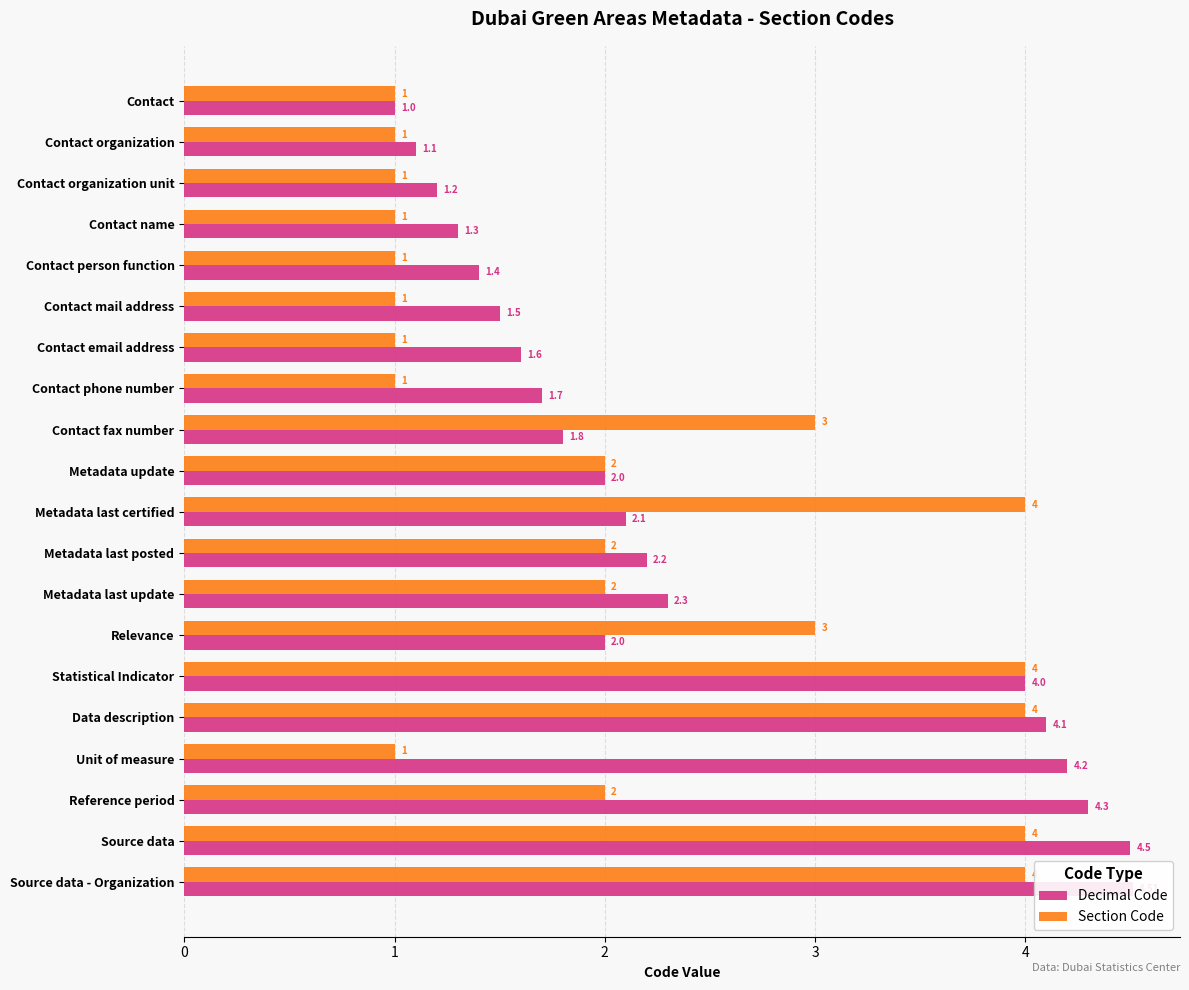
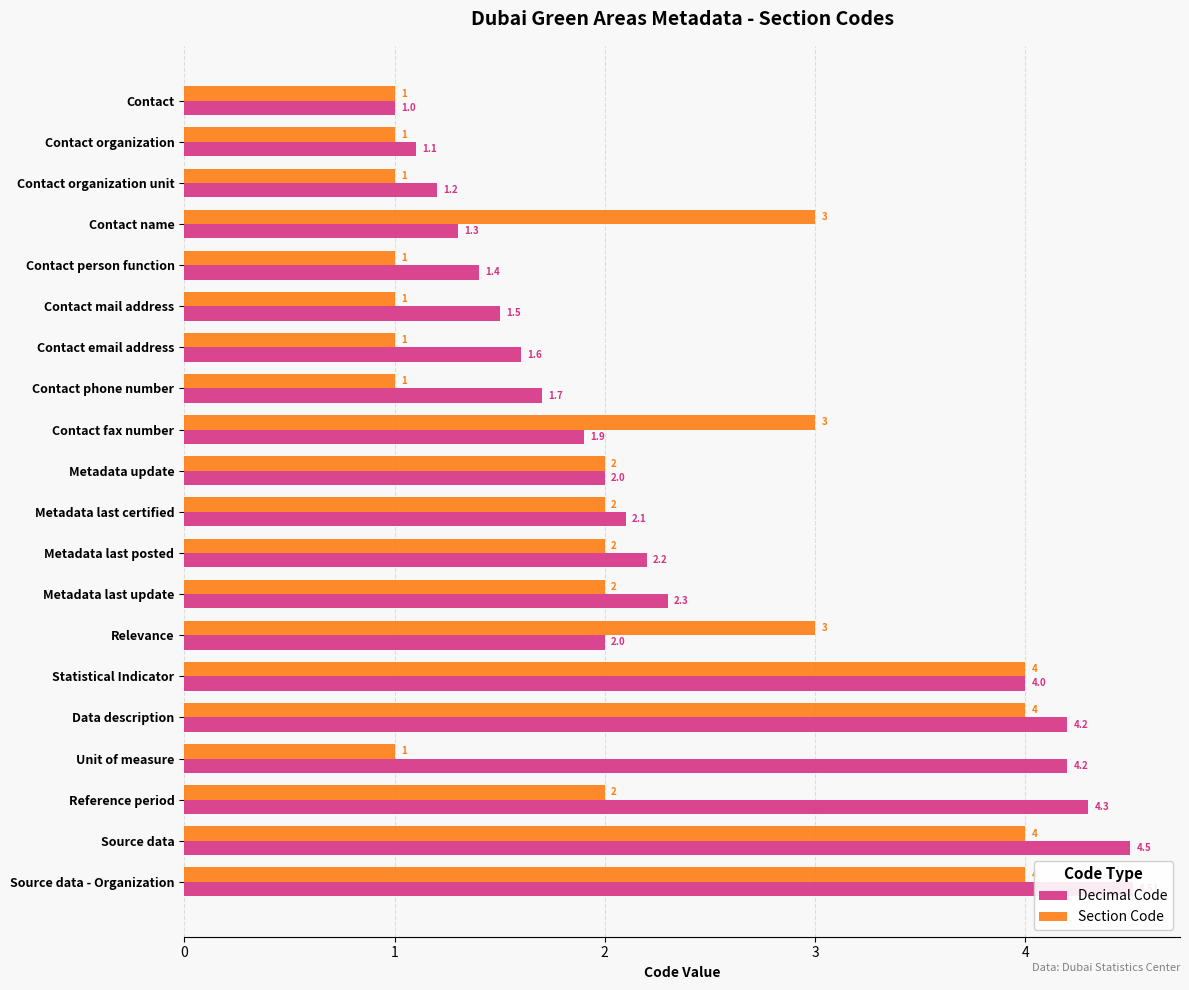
  {
    "Decimal Code": {
      "Contact": 1.0,
      "Contact organization": 1.1,
      "Contact organization unit": 1.2,
      "Contact name": 1.3,
      "Contact person function": 1.4,
      "Contact mail address": 1.5,
      "Contact email address": 1.6,
      "Contact phone number": 1.7,
-     "Contact fax number": 1.8,
+     "Contact fax number": 1.9,
      "Metadata update": 2.0,
      "Metadata last certified": 2.1,
      "Metadata last posted": 2.2,
      "Metadata last update": 2.3,
      "Relevance": 2.0,
      "Statistical Indicator": 4.0,
-     "Data description": 4.1,
+     "Data description": 4.2,
      "Unit of measure": 4.2,
      "Reference period": 4.3,
      "Source data": 4.5
    },
    "Section Code": {
      "Contact": 1,
      "Contact organization": 1,
      "Contact organization unit": 1,
-     "Contact name": 1,
+     "Contact name": 3,
      "Contact person function": 1,
      "Contact mail address": 1,
      "Contact email address": 1,
      "Contact phone number": 1,
      "Contact fax number": 3,
      "Metadata update": 2,
-     "Metadata last certified": 4,
+     "Metadata last certified": 2,
      "Metadata last posted": 2,
      "Metadata last update": 2,
      "Relevance": 3,
      "Statistical Indicator": 4,
      "Data description": 4,
      "Unit of measure": 1,
      "Reference period": 2,
      "Source data": 4
    }
  }
